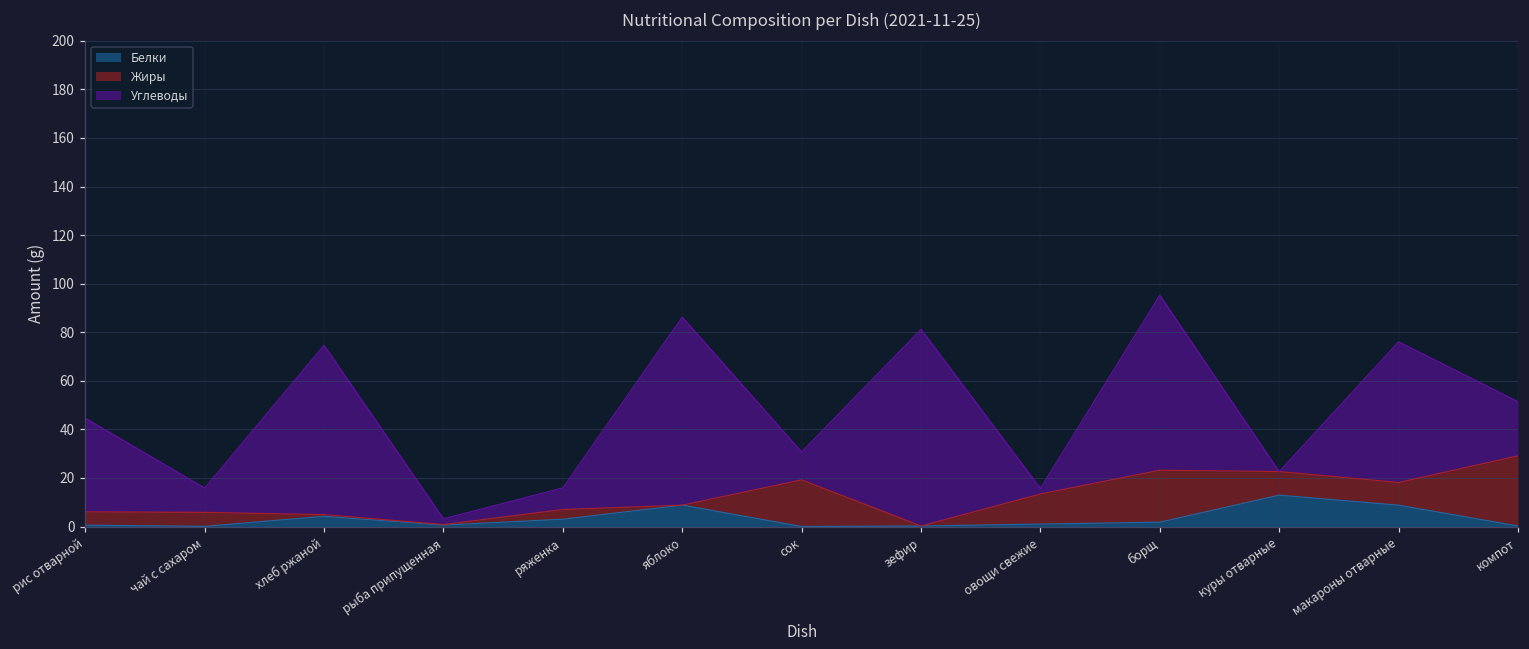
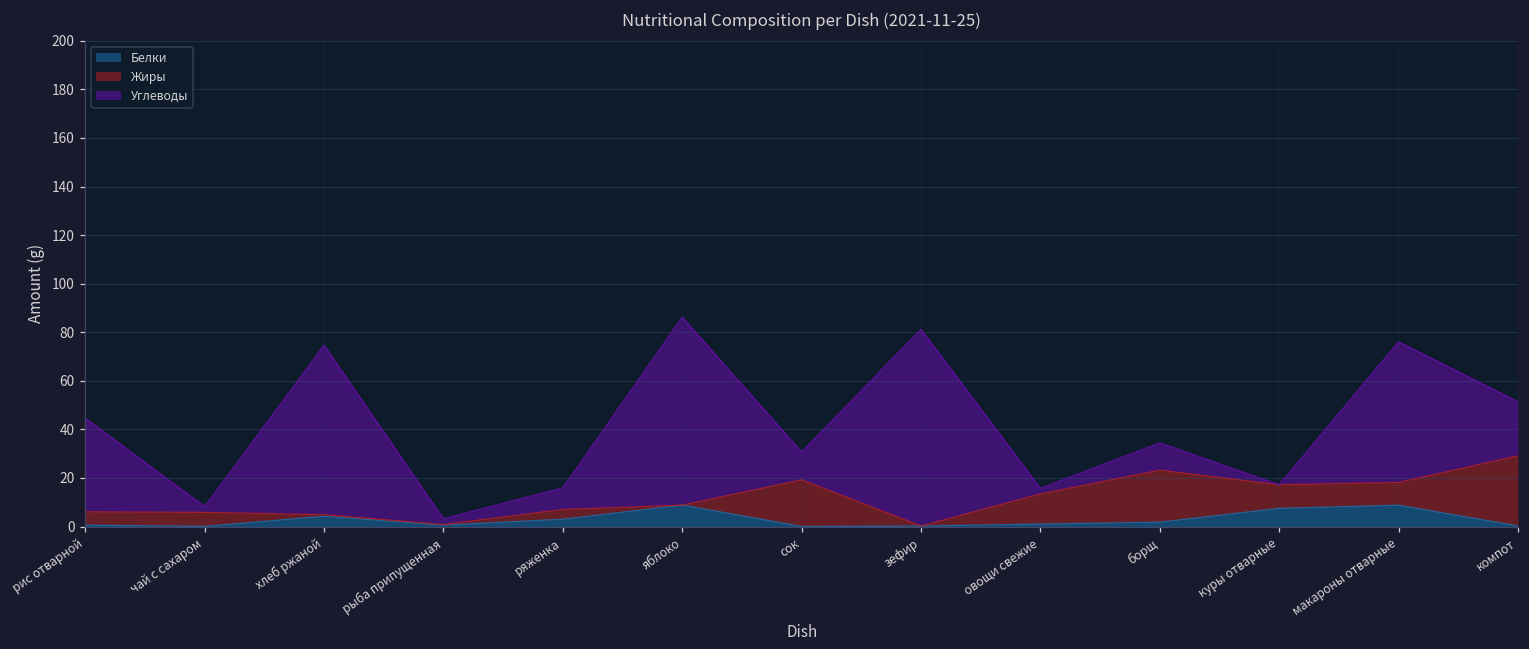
  {
    "Белки": {
      "рис отварной": 1,
      "чай с сахаром": 0,
      "ряженка": 3,
      "сок": 0,
      "овощи свежие": 1,
      "борщ": 2,
-     "куры отварные": 13,
+     "куры отварные": 7,
      "макароны отварные": 9,
      "компот": 0
    },
    "Жиры": {
      "рис отварной": 5,
      "чай с сахаром": 6,
      "ряженка": 4,
      "сок": 19,
      "овощи свежие": 12,
      "борщ": 21,
      "макароны отварные": 9,
      "компот": 29
    },
    "Углеводы": {
      "рис отварной": 39,
-     "чай с сахаром": 10,
+     "чай с сахаром": 2,
      "хлеб ржаной": 70,
      "рыба припущенная": 2,
      "ряженка": 9,
      "яблоко": 77,
      "сок": 12,
      "зефир": 81,
      "овощи свежие": 2,
-     "борщ": 72,
+     "борщ": 11,
      "макароны отварные": 58,
      "компот": 22
    }
  }
